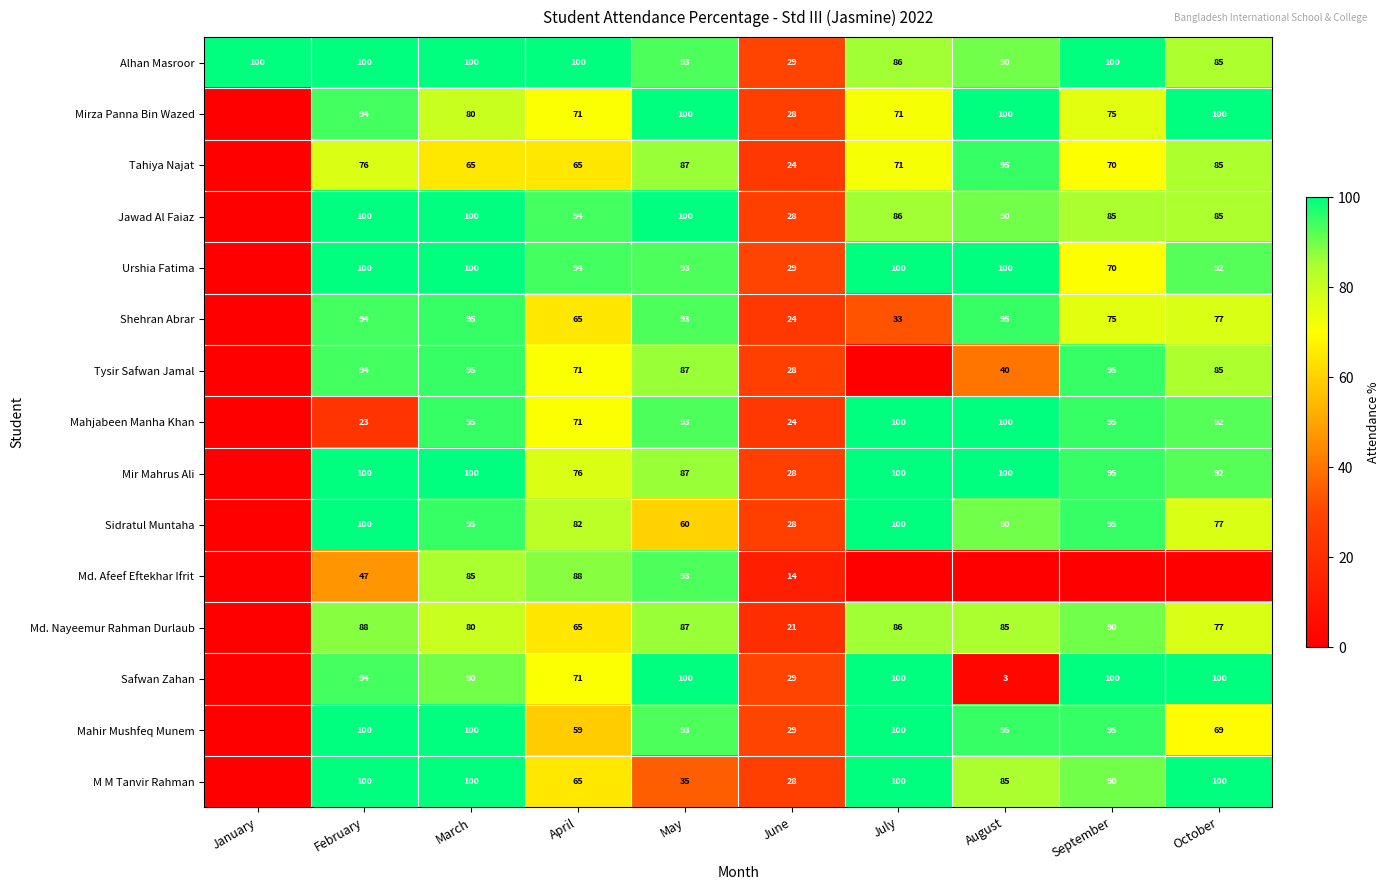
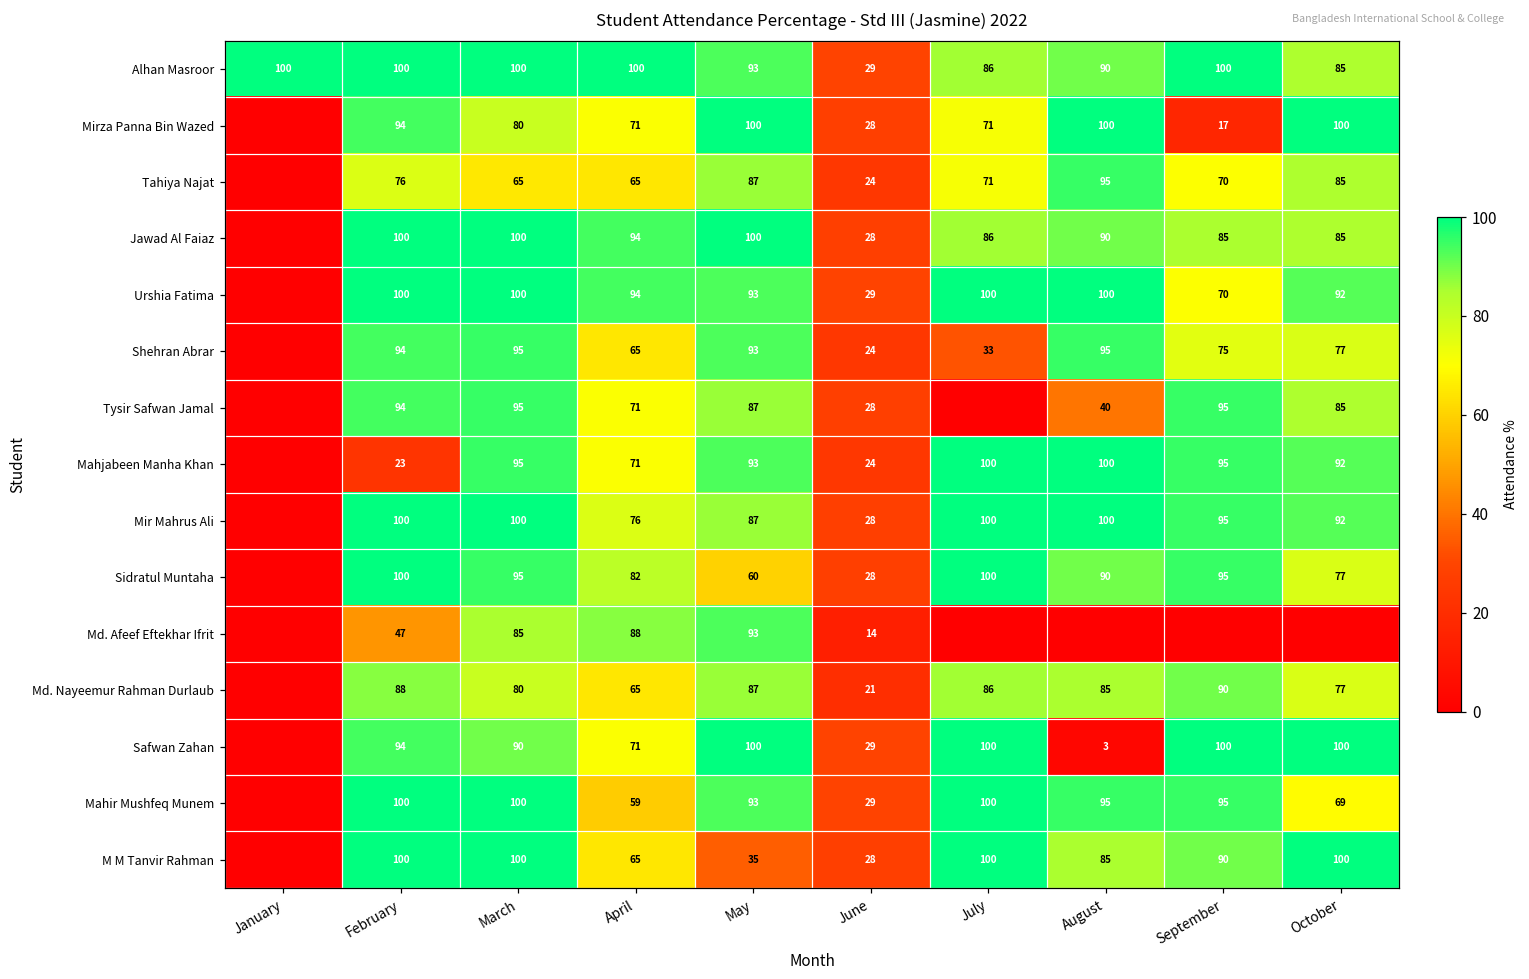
  {
    "Alhan Masroor": {
      "January": 100,
      "February": 100,
      "March": 100,
      "April": 100,
      "May": 93,
      "June": 29,
      "July": 86,
      "August": 90,
      "September": 100,
      "October": 85
    },
    "Mirza Panna Bin Wazed": {
      "February": 94,
      "March": 80,
      "April": 71,
      "May": 100,
      "June": 28,
      "July": 71,
      "August": 100,
-     "September": 75,
+     "September": 17,
      "October": 100
    },
    "Tahiya Najat": {
      "February": 76,
      "March": 65,
      "April": 65,
      "May": 87,
      "June": 24,
      "July": 71,
      "August": 95,
      "September": 70,
      "October": 85
    },
    "Jawad Al Faiaz": {
      "February": 100,
      "March": 100,
      "April": 94,
      "May": 100,
      "June": 28,
      "July": 86,
      "August": 90,
      "September": 85,
      "October": 85
    },
    "Urshia Fatima": {
      "February": 100,
      "March": 100,
      "April": 94,
      "May": 93,
      "June": 29,
      "July": 100,
      "August": 100,
      "September": 70,
      "October": 92
    },
    "Shehran Abrar": {
      "February": 94,
      "March": 95,
      "April": 65,
      "May": 93,
      "June": 24,
      "July": 33,
      "August": 95,
      "September": 75,
      "October": 77
    },
    "Tysir Safwan Jamal": {
      "February": 94,
      "March": 95,
      "April": 71,
      "May": 87,
      "June": 28,
      "August": 40,
      "September": 95,
      "October": 85
    },
    "Mahjabeen Manha Khan": {
      "February": 23,
      "March": 95,
      "April": 71,
      "May": 93,
      "June": 24,
      "July": 100,
      "August": 100,
      "September": 95,
      "October": 92
    },
    "Mir Mahrus Ali": {
      "February": 100,
      "March": 100,
      "April": 76,
      "May": 87,
      "June": 28,
      "July": 100,
      "August": 100,
      "September": 95,
      "October": 92
    },
    "Sidratul Muntaha": {
      "February": 100,
      "March": 95,
      "April": 82,
      "May": 60,
      "June": 28,
      "July": 100,
      "August": 90,
      "September": 95,
      "October": 77
    },
    "Md. Afeef Eftekhar Ifrit": {
      "February": 47,
      "March": 85,
      "April": 88,
      "May": 93,
      "June": 14
    },
    "Md. Nayeemur Rahman Durlaub": {
      "February": 88,
      "March": 80,
      "April": 65,
      "May": 87,
      "June": 21,
      "July": 86,
      "August": 85,
      "September": 90,
      "October": 77
    },
    "Safwan Zahan": {
      "February": 94,
      "March": 90,
      "April": 71,
      "May": 100,
      "June": 29,
      "July": 100,
      "August": 3,
      "September": 100,
      "October": 100
    },
    "Mahir Mushfeq Munem": {
      "February": 100,
      "March": 100,
      "April": 59,
      "May": 93,
      "June": 29,
      "July": 100,
      "August": 95,
      "September": 95,
      "October": 69
    },
    "M M Tanvir Rahman": {
      "February": 100,
      "March": 100,
      "April": 65,
      "May": 35,
      "June": 28,
      "July": 100,
      "August": 85,
      "September": 90,
      "October": 100
    }
  }
